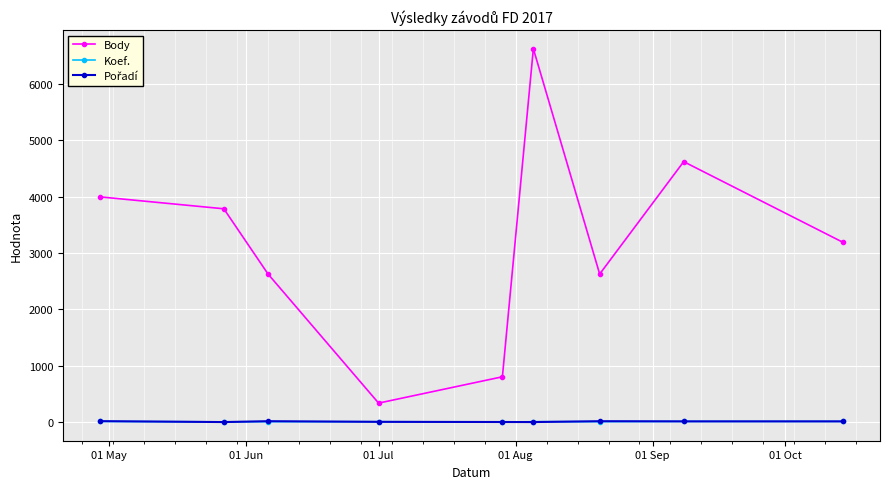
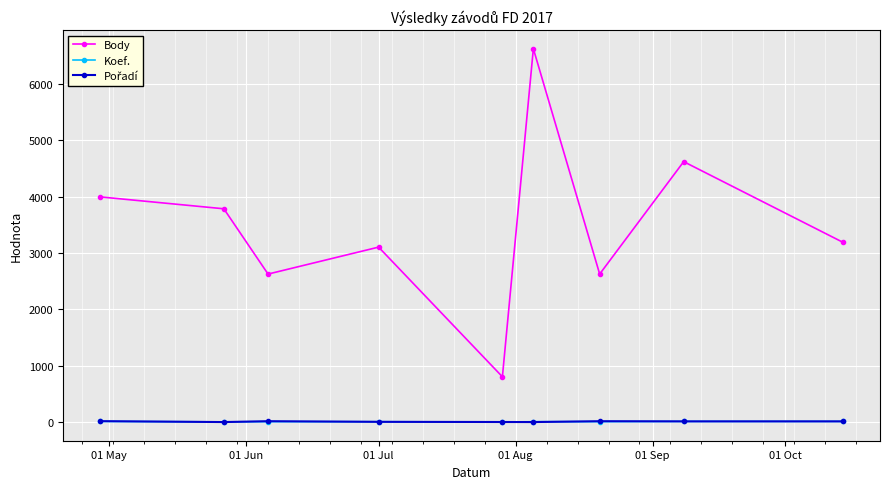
  {
    "Body": {
-     "01 Jul": 300
+     "01 Jul": 3100
    }
  }
